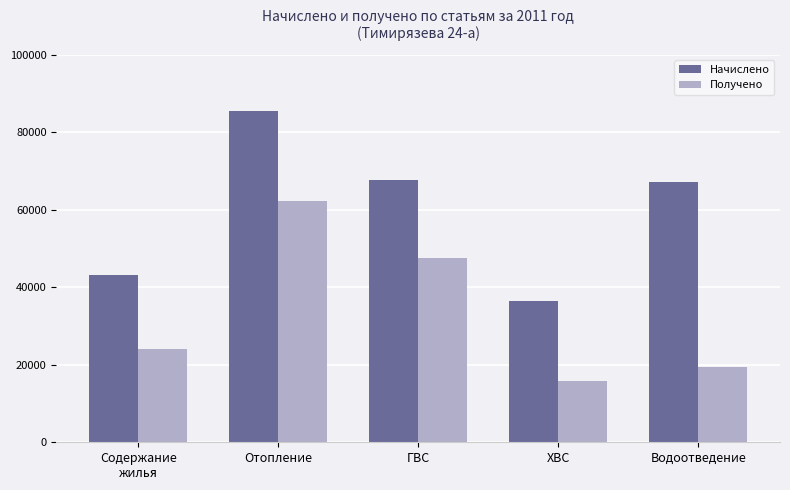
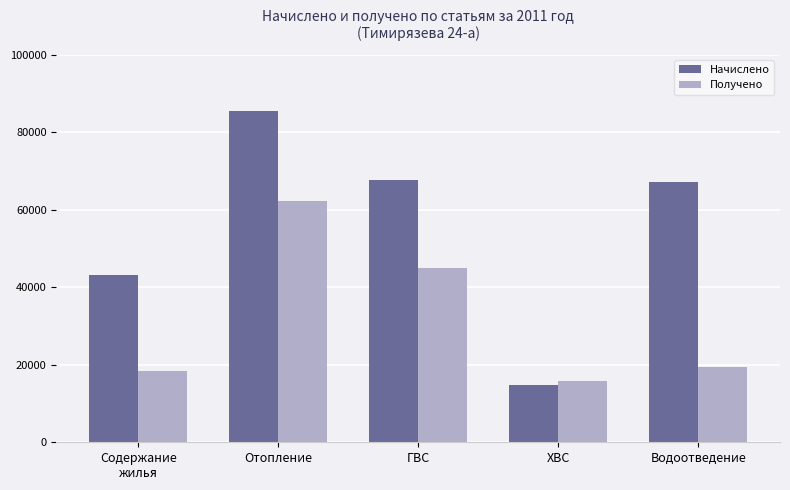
  {
    "Начислено": {
      "Содержание жилья": 43000,
      "Отопление": 85000,
      "ГВС": 68000,
-     "ХВС": 36000,
+     "ХВС": 15000,
      "Водоотведение": 67000
    },
    "Получено": {
-     "Содержание жилья": 24000,
+     "Содержание жилья": 18000,
      "Отопление": 62000,
-     "ГВС": 48000,
+     "ГВС": 45000,
      "ХВС": 16000,
      "Водоотведение": 20000
    }
  }
